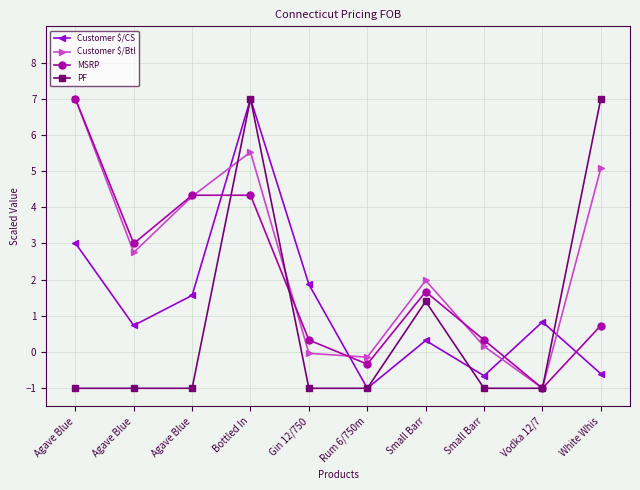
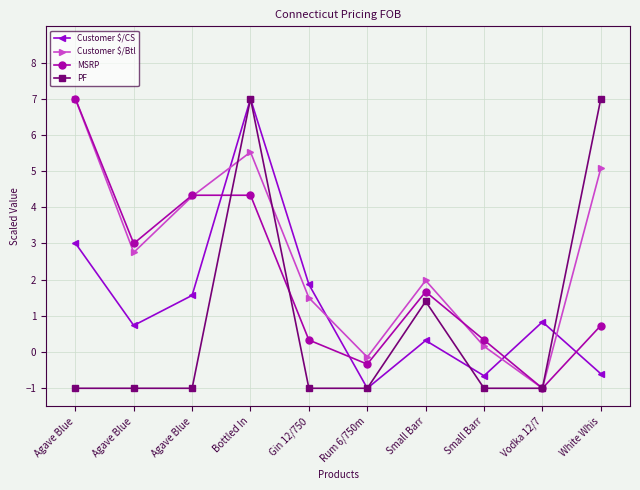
  {
    "Customer $/Btl": {
      "Bottled In": 5.5,
-     "Gin 12/750": 0.0,
+     "Gin 12/750": 1.5,
      "Rum 6/750m": -0.1,
      "White Whis": 5.1
    },
    "PF": {
      "Gin 12/750": -1.0,
      "White Whis": 7.0
    }
  }
